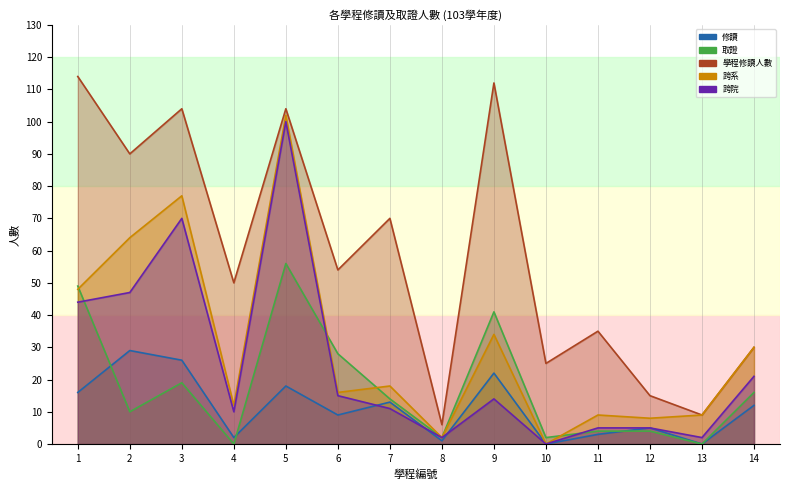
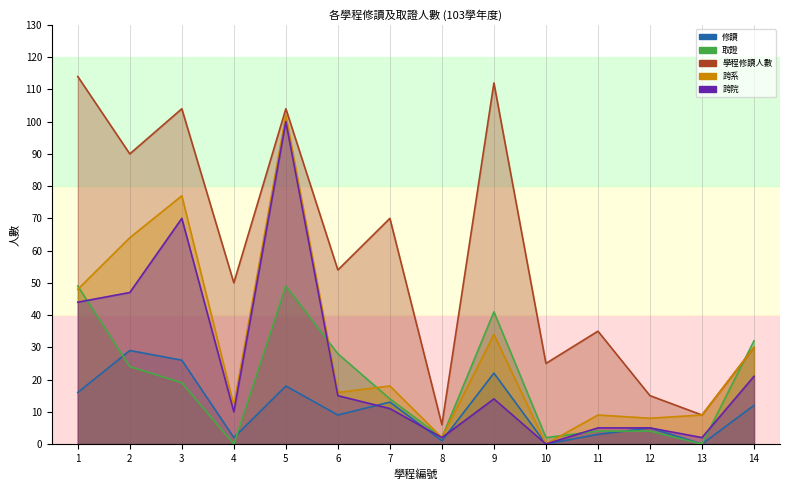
  {
    "取證": {
      "1": 49,
-     "2": 10,
+     "2": 24,
      "3": 19,
      "4": 0,
-     "5": 56,
+     "5": 49,
      "6": 28,
      "7": 14,
      "9": 41,
      "10": 2,
      "11": 4,
      "12": 4,
-     "14": 16
+     "14": 32
    }
  }
